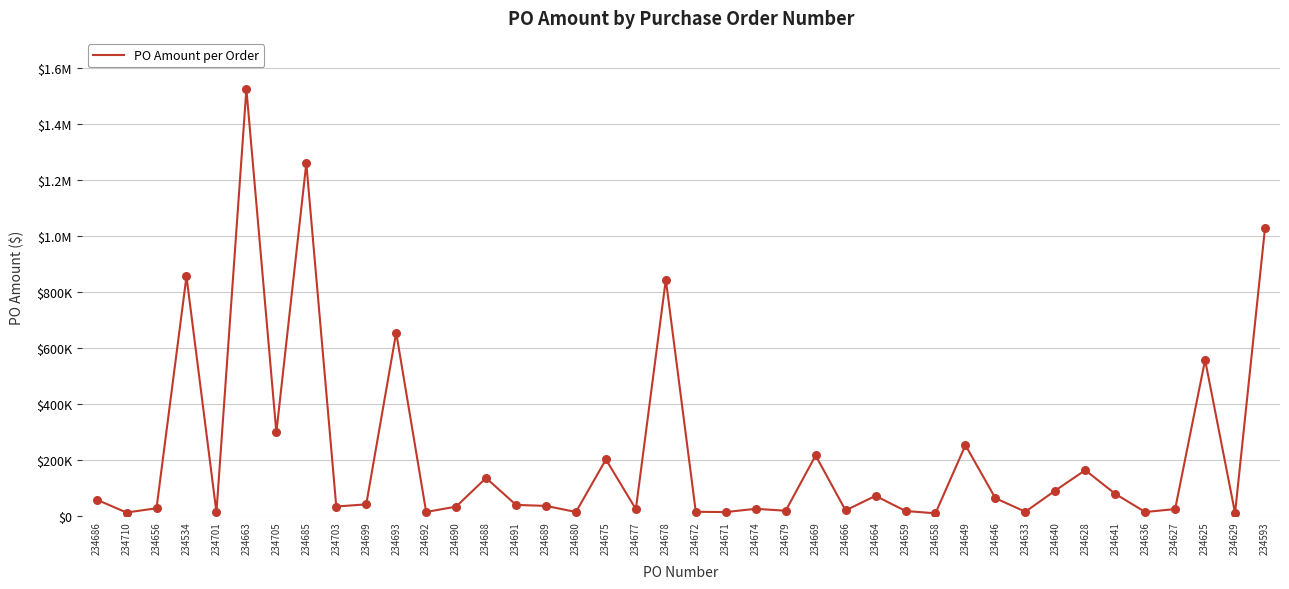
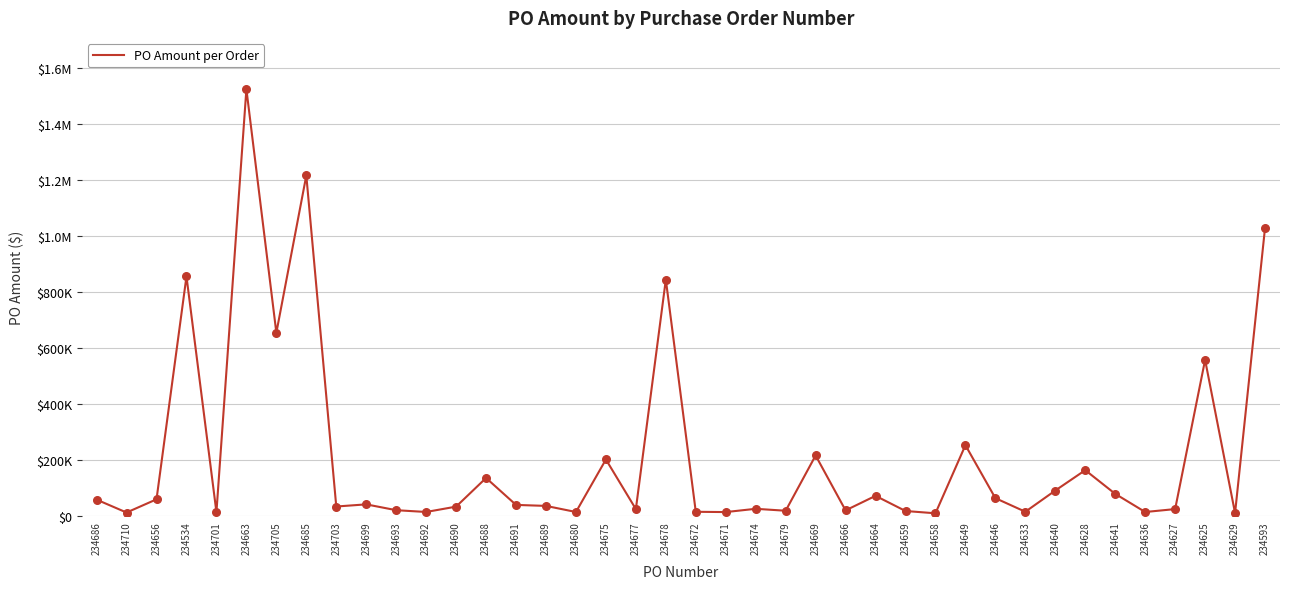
  {
    "234686": "$60000",
    "234710": "$10000",
-   "234656": "$30000",
+   "234656": "$60000",
    "234534": "$860000",
    "234701": "$10000",
    "234663": "$1530000",
-   "234705": "$300000",
-   "234685": "$1260000",
+   "234705": "$660000",
+   "234685": "$1220000",
    "234703": "$30000",
    "234699": "$40000",
-   "234693": "$660000",
+   "234693": "$20000",
    "234692": "$10000",
    "234690": "$30000",
    "234688": "$140000",
    "234691": "$40000",
    "234689": "$40000",
    "234680": "$10000",
    "234675": "$200000",
    "234677": "$30000",
    "234678": "$840000",
    "234672": "$20000",
    "234671": "$10000",
    "234674": "$30000",
    "234679": "$20000",
    "234669": "$220000",
    "234666": "$20000",
    "234664": "$70000",
    "234659": "$20000",
    "234658": "$10000",
    "234649": "$250000",
    "234646": "$60000",
    "234633": "$20000",
    "234640": "$90000",
    "234628": "$160000",
    "234641": "$80000",
    "234636": "$10000",
    "234627": "$30000",
    "234625": "$560000",
    "234629": "$10000",
    "234593": "$1030000"
  }
